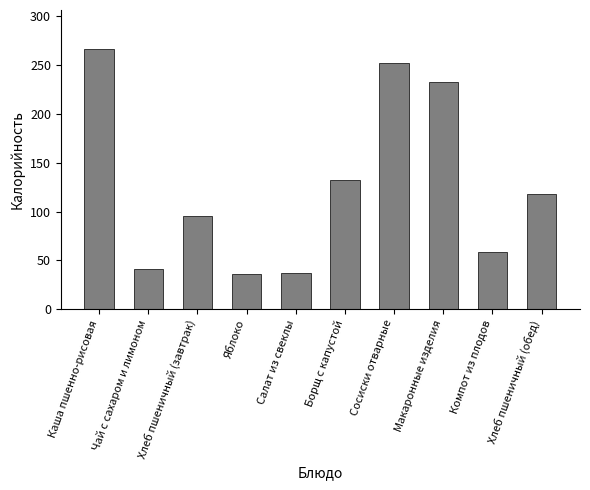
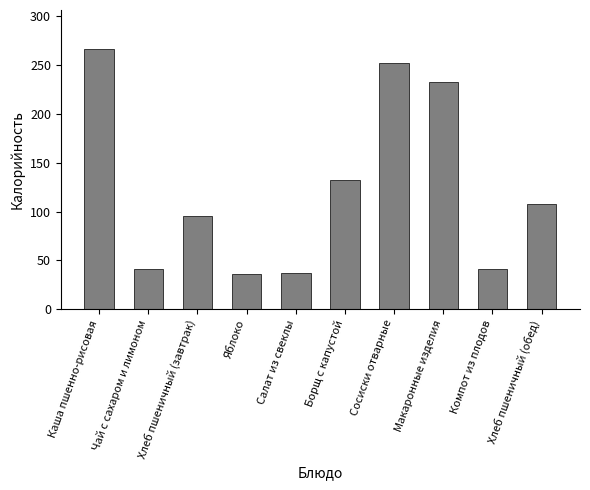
  {
    "Каша пшенно-рисовая": 270,
    "Чай с сахаром и лимоном": 40,
    "Хлеб пшеничный (завтрак)": 100,
    "Яблоко": 40,
    "Салат из свеклы": 40,
    "Борщ с капустой": 130,
    "Сосиски отварные": 250,
    "Макаронные изделия": 230,
-   "Компот из плодов": 60,
-   "Хлеб пшеничный (обед)": 120
+   "Компот из плодов": 40,
+   "Хлеб пшеничный (обед)": 110
  }
